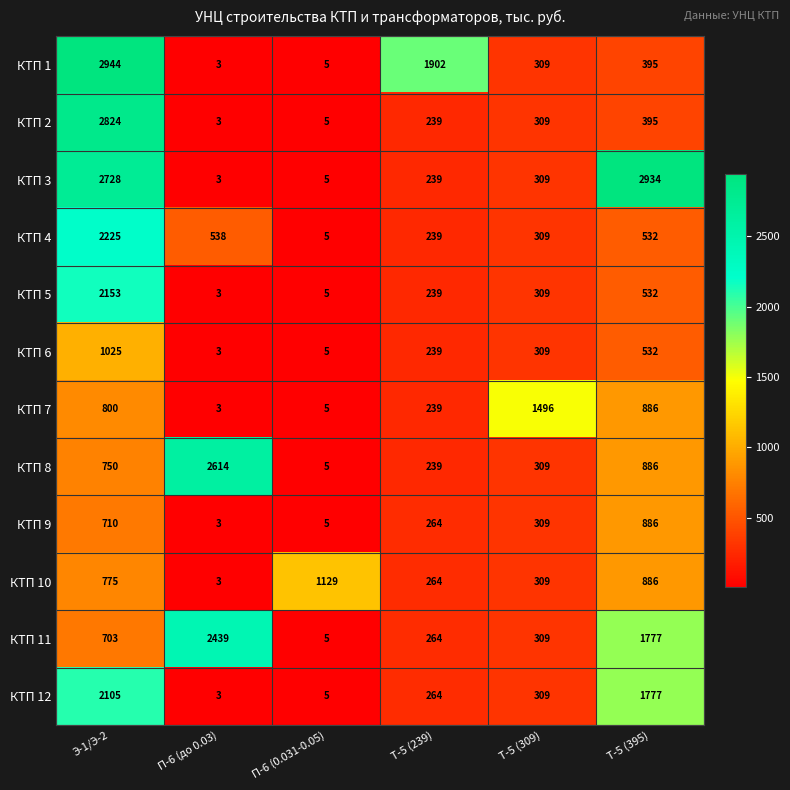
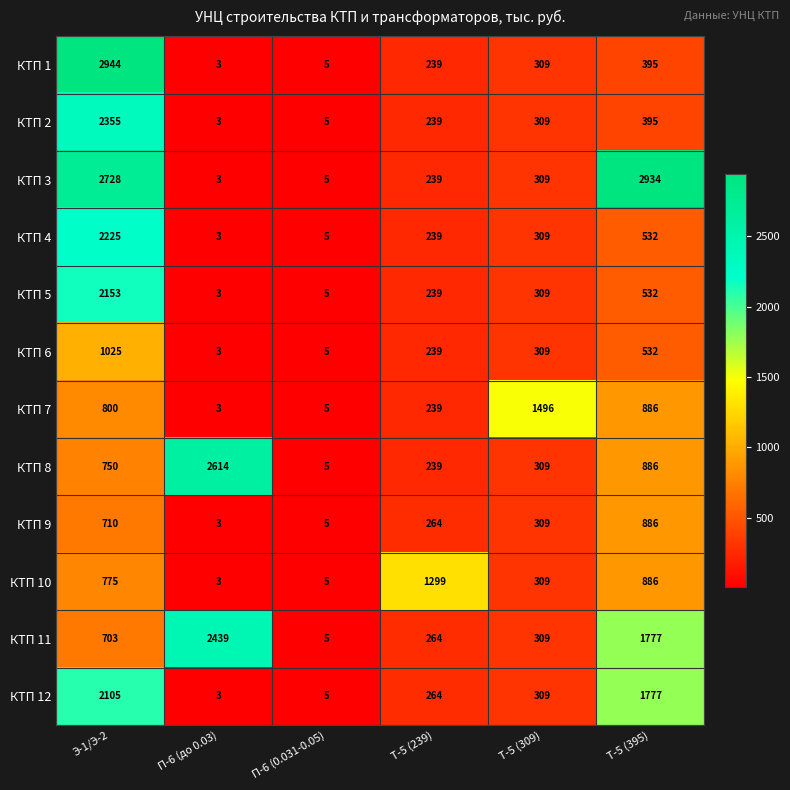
  {
    "КТП 1": {
      "Э-1/Э-2": 2944,
      "П-6 (до 0.03)": 3,
      "П-6 (0.031-0.05)": 5,
-     "Т-5 (239)": 1902,
+     "Т-5 (239)": 239,
      "Т-5 (309)": 309,
      "Т-5 (395)": 395
    },
    "КТП 2": {
-     "Э-1/Э-2": 2824,
+     "Э-1/Э-2": 2355,
      "П-6 (до 0.03)": 3,
      "П-6 (0.031-0.05)": 5,
      "Т-5 (239)": 239,
      "Т-5 (309)": 309,
      "Т-5 (395)": 395
    },
    "КТП 3": {
      "Э-1/Э-2": 2728,
      "П-6 (до 0.03)": 3,
      "П-6 (0.031-0.05)": 5,
      "Т-5 (239)": 239,
      "Т-5 (309)": 309,
      "Т-5 (395)": 2934
    },
    "КТП 4": {
      "Э-1/Э-2": 2225,
-     "П-6 (до 0.03)": 538,
+     "П-6 (до 0.03)": 3,
      "П-6 (0.031-0.05)": 5,
      "Т-5 (239)": 239,
      "Т-5 (309)": 309,
      "Т-5 (395)": 532
    },
    "КТП 5": {
      "Э-1/Э-2": 2153,
      "П-6 (до 0.03)": 3,
      "П-6 (0.031-0.05)": 5,
      "Т-5 (239)": 239,
      "Т-5 (309)": 309,
      "Т-5 (395)": 532
    },
    "КТП 6": {
      "Э-1/Э-2": 1025,
      "П-6 (до 0.03)": 3,
      "П-6 (0.031-0.05)": 5,
      "Т-5 (239)": 239,
      "Т-5 (309)": 309,
      "Т-5 (395)": 532
    },
    "КТП 7": {
      "Э-1/Э-2": 800,
      "П-6 (до 0.03)": 3,
      "П-6 (0.031-0.05)": 5,
      "Т-5 (239)": 239,
      "Т-5 (309)": 1496,
      "Т-5 (395)": 886
    },
    "КТП 8": {
      "Э-1/Э-2": 750,
      "П-6 (до 0.03)": 2614,
      "П-6 (0.031-0.05)": 5,
      "Т-5 (239)": 239,
      "Т-5 (309)": 309,
      "Т-5 (395)": 886
    },
    "КТП 9": {
      "Э-1/Э-2": 710,
      "П-6 (до 0.03)": 3,
      "П-6 (0.031-0.05)": 5,
      "Т-5 (239)": 264,
      "Т-5 (309)": 309,
      "Т-5 (395)": 886
    },
    "КТП 10": {
      "Э-1/Э-2": 775,
      "П-6 (до 0.03)": 3,
-     "П-6 (0.031-0.05)": 1129,
-     "Т-5 (239)": 264,
+     "П-6 (0.031-0.05)": 5,
+     "Т-5 (239)": 1299,
      "Т-5 (309)": 309,
      "Т-5 (395)": 886
    },
    "КТП 11": {
      "Э-1/Э-2": 703,
      "П-6 (до 0.03)": 2439,
      "П-6 (0.031-0.05)": 5,
      "Т-5 (239)": 264,
      "Т-5 (309)": 309,
      "Т-5 (395)": 1777
    },
    "КТП 12": {
      "Э-1/Э-2": 2105,
      "П-6 (до 0.03)": 3,
      "П-6 (0.031-0.05)": 5,
      "Т-5 (239)": 264,
      "Т-5 (309)": 309,
      "Т-5 (395)": 1777
    }
  }
